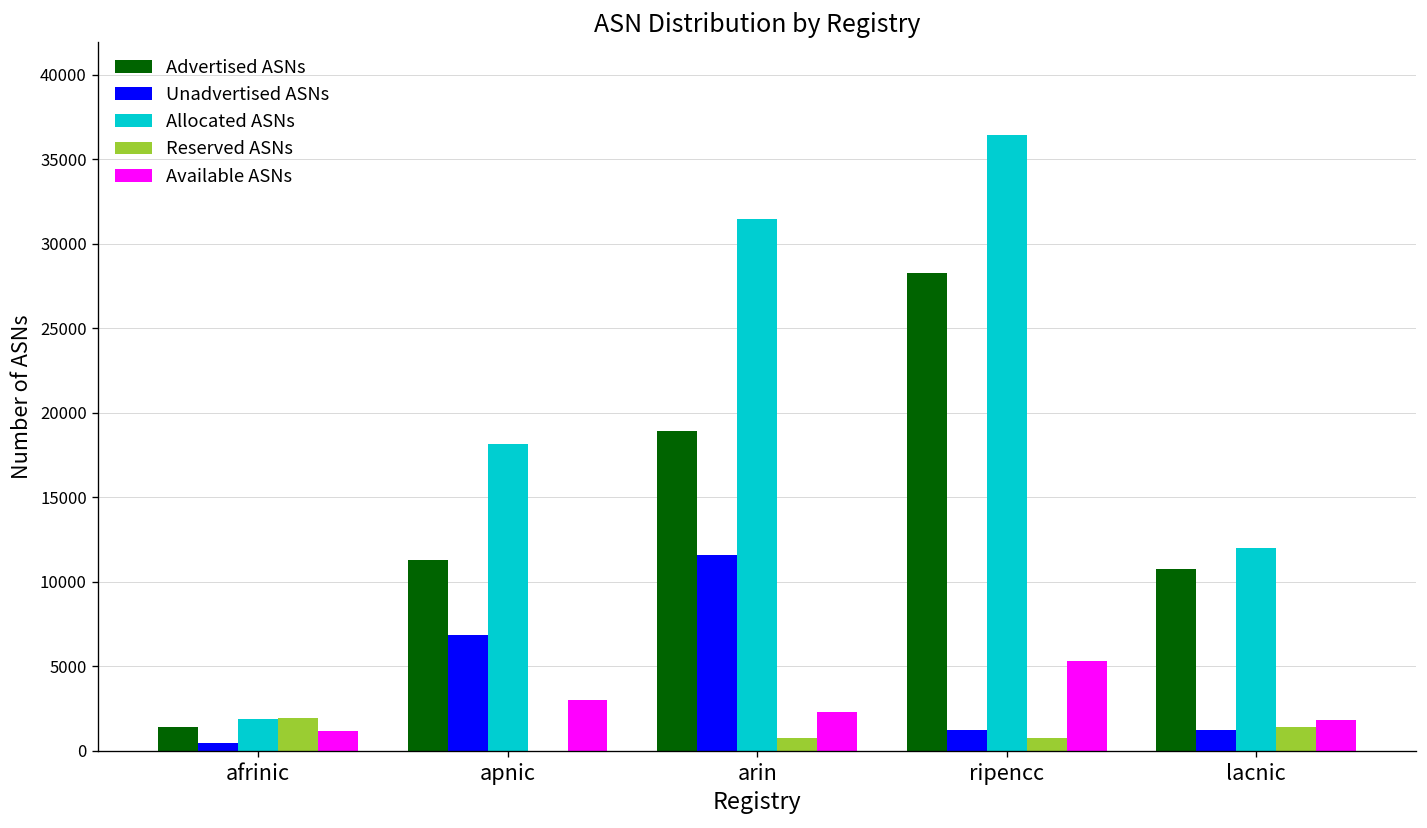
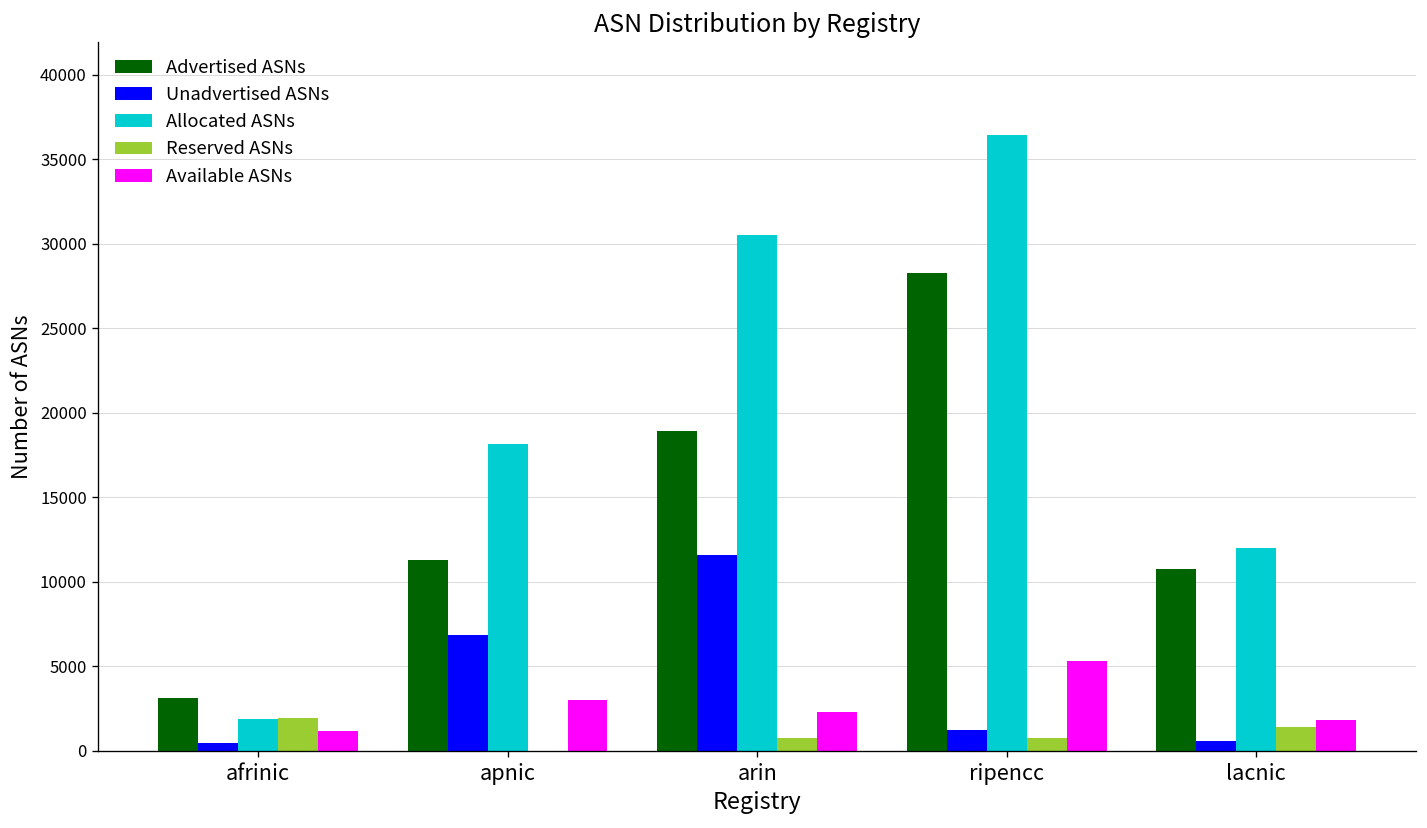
  {
    "Advertised ASNs": {
-     "afrinic": 1400,
+     "afrinic": 3100,
      "apnic": 11300,
      "arin": 18900,
      "ripencc": 28300,
      "lacnic": 10800
    },
    "Unadvertised ASNs": {
      "afrinic": 500,
      "apnic": 6900,
      "arin": 11600,
      "ripencc": 1200,
-     "lacnic": 1200
+     "lacnic": 600
    },
    "Allocated ASNs": {
      "afrinic": 1900,
      "apnic": 18100,
-     "arin": 31500,
+     "arin": 30500,
      "ripencc": 36400,
      "lacnic": 12000
    },
    "Reserved ASNs": {
      "afrinic": 2000,
      "apnic": 0,
      "arin": 800,
      "ripencc": 800,
      "lacnic": 1400
    },
    "Available ASNs": {
      "afrinic": 1200,
      "apnic": 3000,
      "arin": 2300,
      "ripencc": 5300,
      "lacnic": 1800
    }
  }
